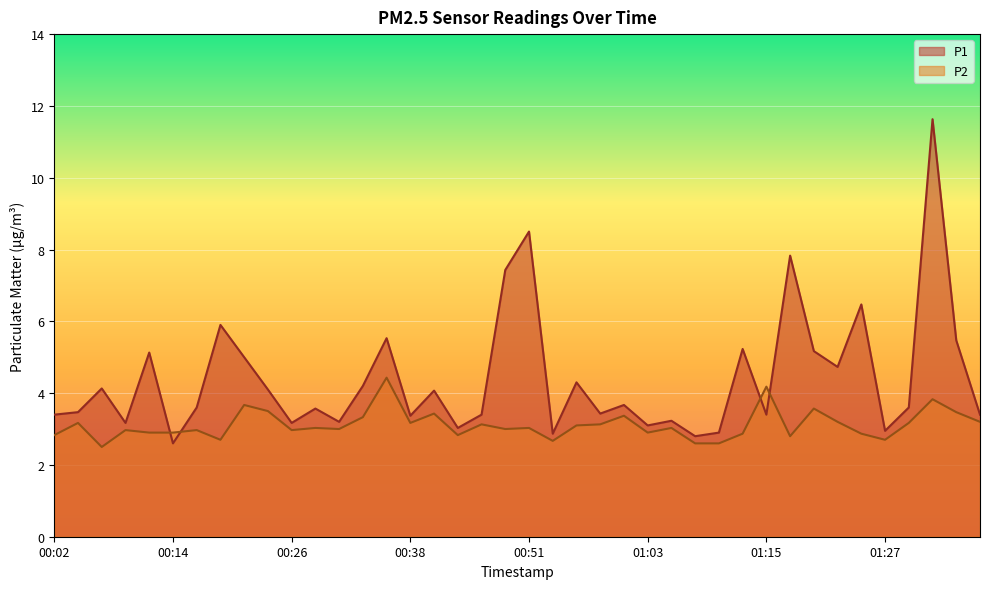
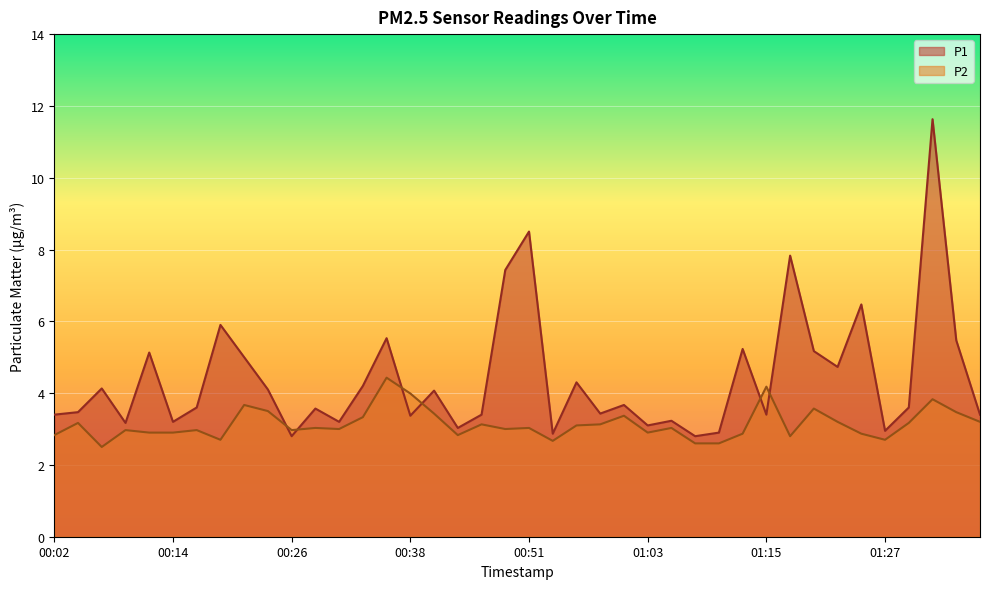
  {
    "P1": {
      "00:02": 3.4,
-     "00:14": 2.6,
-     "00:26": 3.2,
+     "00:14": 3.2,
+     "00:26": 2.8,
      "00:38": 3.4,
      "00:51": 8.5,
      "01:03": 3.1,
      "01:15": 3.4,
      "01:27": 3.0
    },
    "P2": {
      "00:02": 2.8,
      "00:14": 2.9,
      "00:26": 3.0,
-     "00:38": 3.2,
+     "00:38": 4.0,
      "00:51": 3.0,
      "01:03": 2.9,
      "01:15": 4.2,
      "01:27": 2.7
    }
  }
